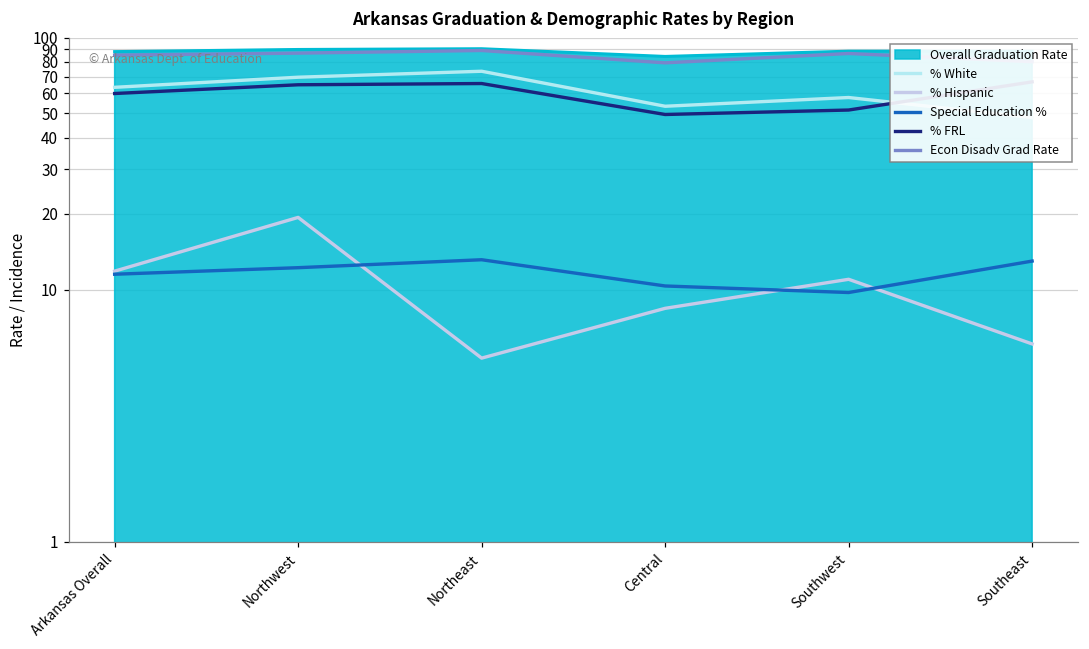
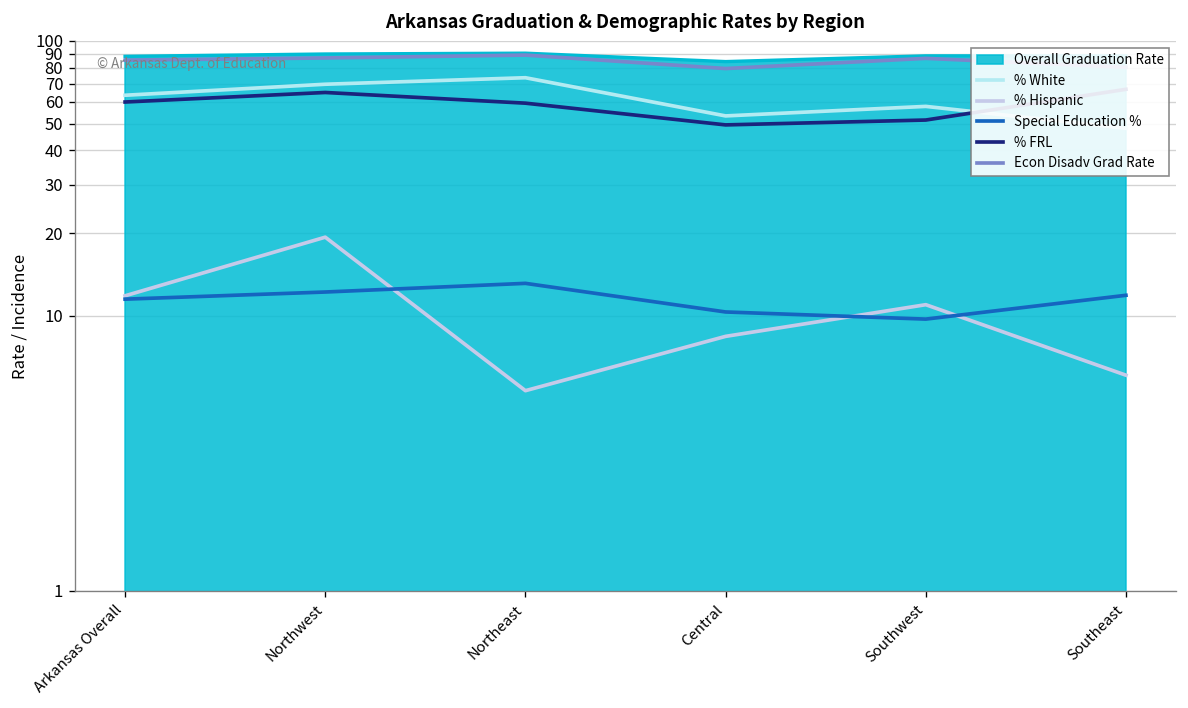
  {
    "Overall Graduation Rate": {
      "Arkansas Overall": 88,
      "Northwest": 90,
      "Central": 84
    },
    "Special Education %": {
      "Arkansas Overall": 12,
      "Northwest": 12,
      "Northeast": 13,
      "Central": 10,
      "Southwest": 9.7,
-     "Southeast": 13
+     "Southeast": 12
    },
    "% FRL": {
      "Arkansas Overall": 60,
      "Northwest": 65,
-     "Northeast": 66,
+     "Northeast": 59,
      "Central": 50,
      "Southwest": 52
    },
    "Econ Disadv Grad Rate": {
      "Arkansas Overall": 85,
      "Northwest": 87,
      "Central": 79
    }
  }
